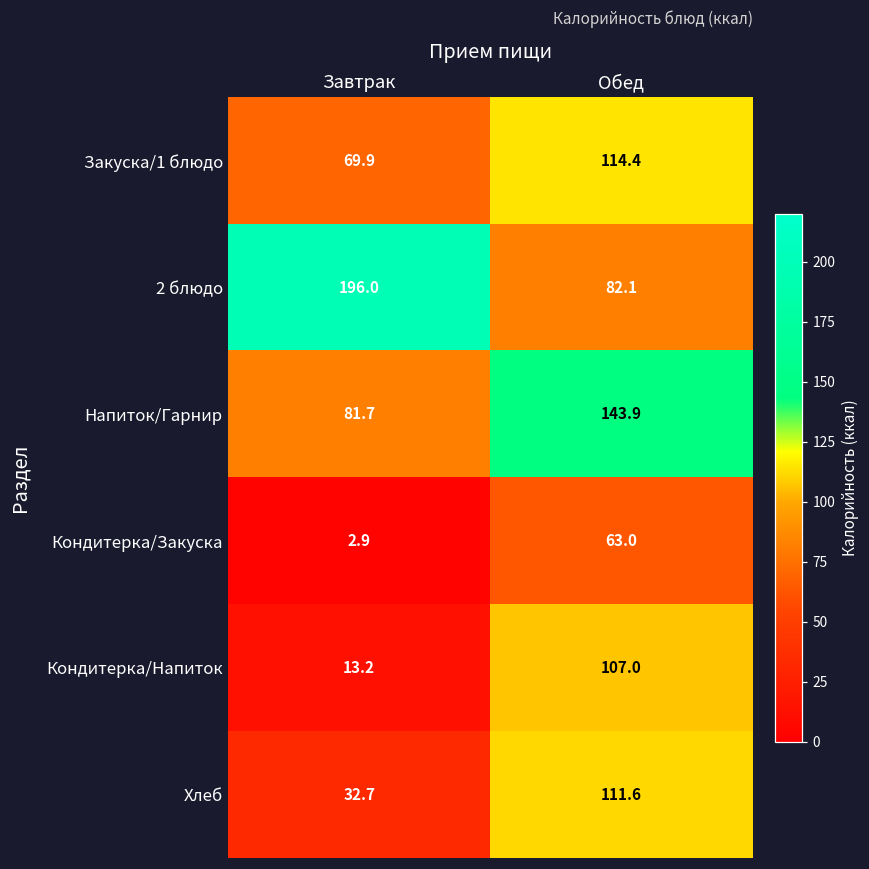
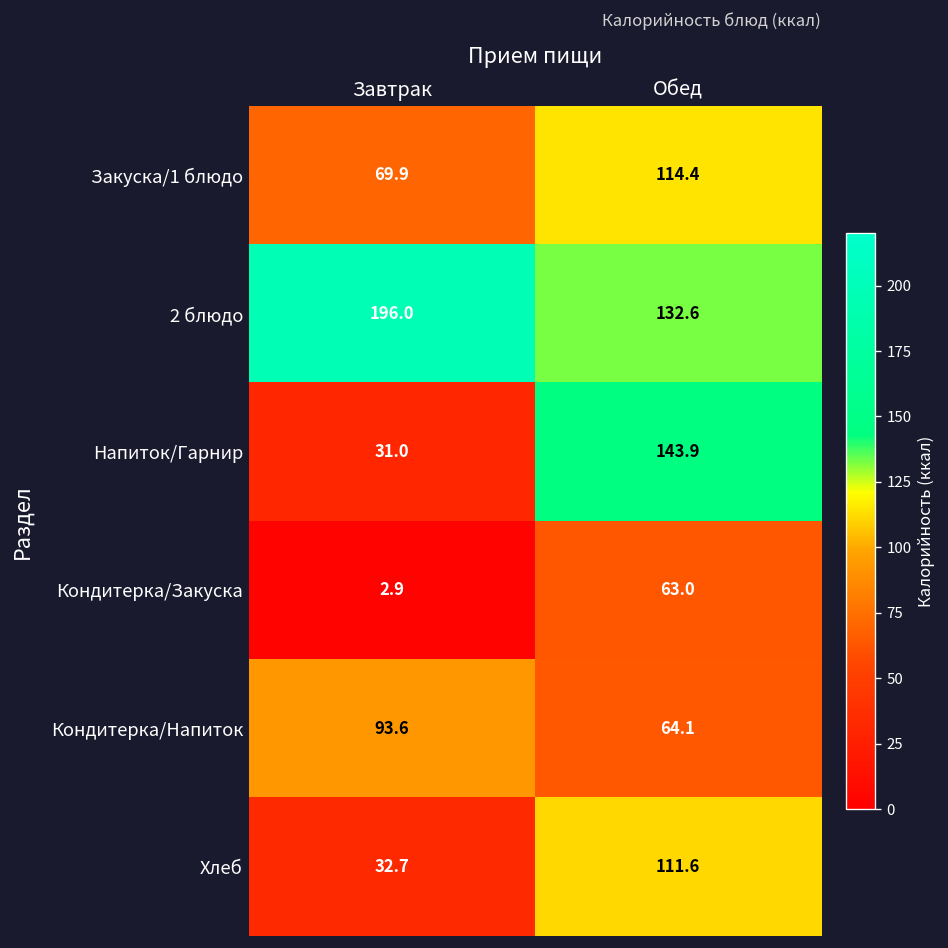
  {
    "Закуска/1 блюдо": {
      "Завтрак": 69.9,
      "Обед": 114.4
    },
    "2 блюдо": {
      "Завтрак": 196.0,
-     "Обед": 82.1
+     "Обед": 132.6
    },
    "Напиток/Гарнир": {
-     "Завтрак": 81.7,
+     "Завтрак": 31.0,
      "Обед": 143.9
    },
    "Кондитерка/Закуска": {
      "Завтрак": 2.9,
      "Обед": 63.0
    },
    "Кондитерка/Напиток": {
-     "Завтрак": 13.2,
-     "Обед": 107.0
+     "Завтрак": 93.6,
+     "Обед": 64.1
    },
    "Хлеб": {
      "Завтрак": 32.7,
      "Обед": 111.6
    }
  }
